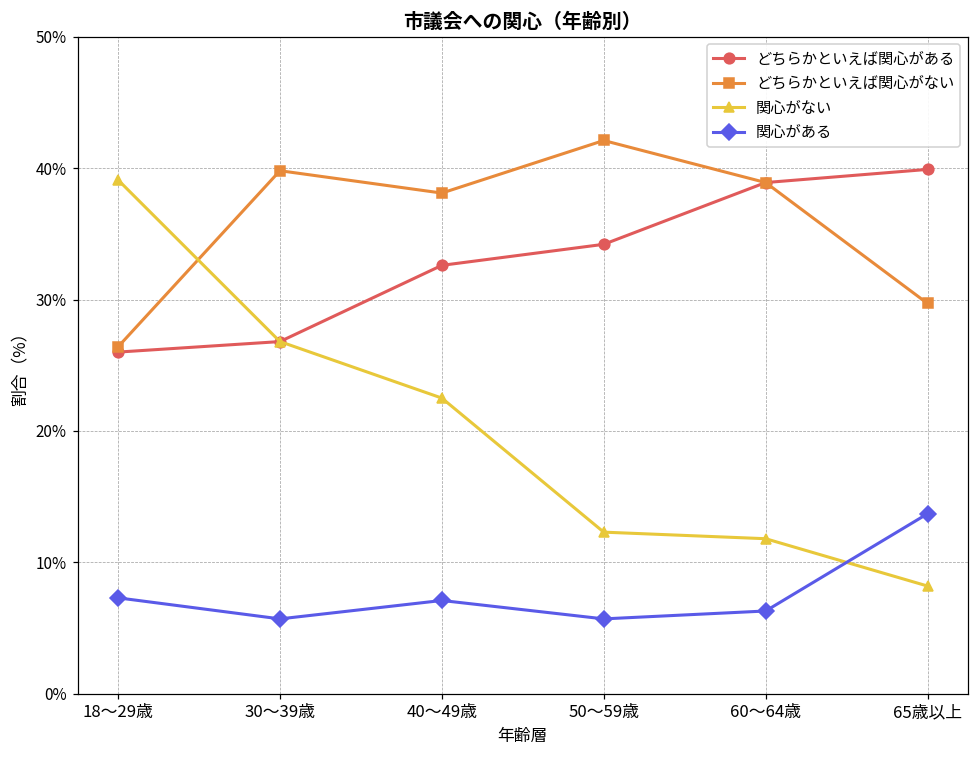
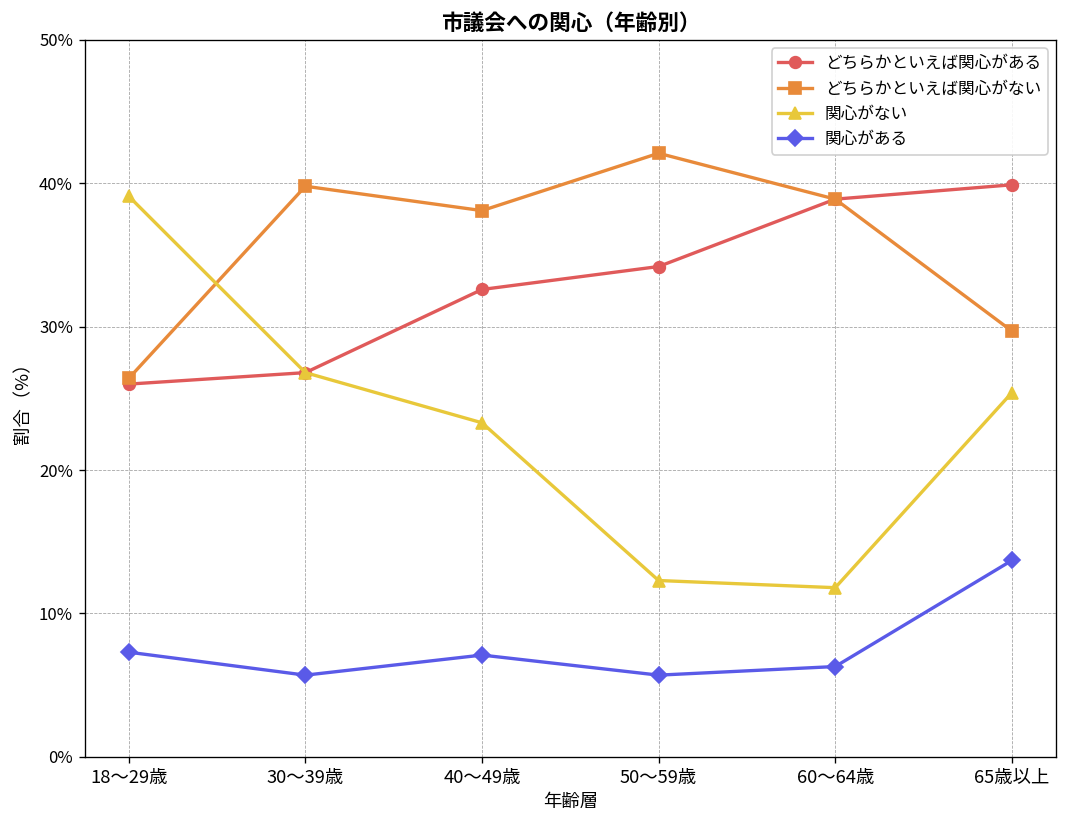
  {
    "関心がない": {
      "18～29歳": "39.1%",
-     "40～49歳": "22.5%",
+     "40～49歳": "23.3%",
      "50～59歳": "12.3%",
      "60～64歳": "11.8%",
-     "65歳以上": "8.2%"
+     "65歳以上": "25.4%"
    },
    "関心がある": {
      "18～29歳": "7.3%",
      "30～39歳": "5.7%",
      "40～49歳": "7.1%",
      "50～59歳": "5.7%",
      "60～64歳": "6.3%",
      "65歳以上": "13.7%"
    }
  }
